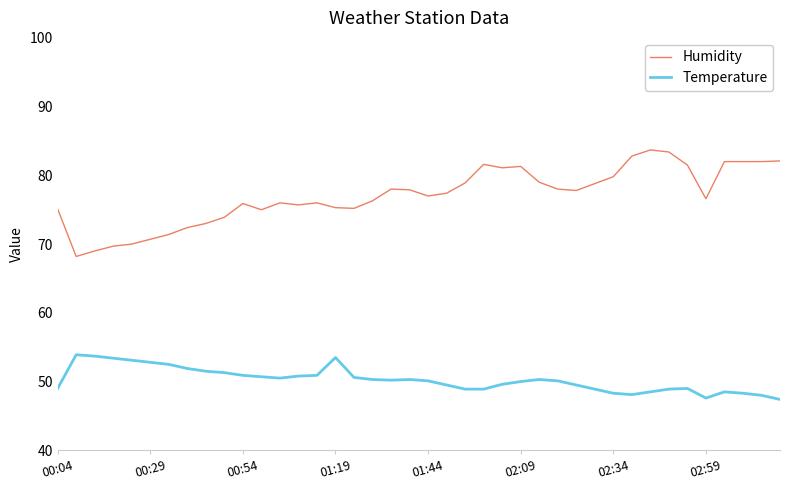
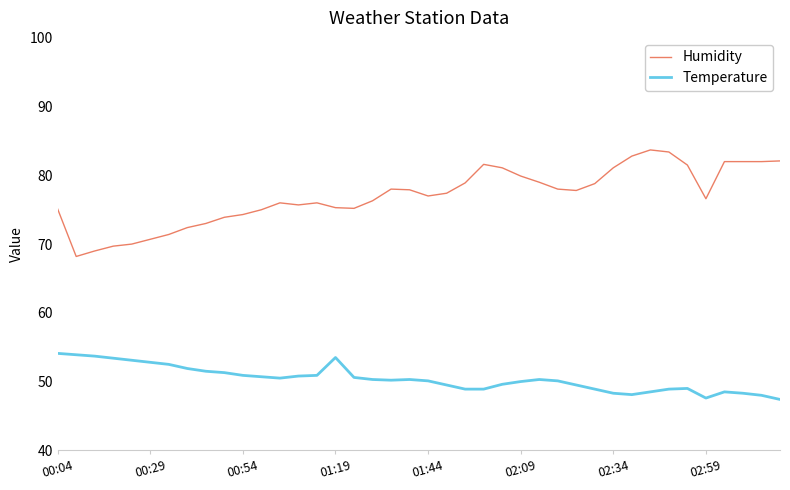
  {
    "Humidity": {
      "00:04": 75,
      "00:29": 71,
-     "00:54": 76,
+     "00:54": 74,
      "01:19": 75,
      "01:44": 77,
-     "02:09": 81,
-     "02:34": 80,
+     "02:09": 80,
+     "02:34": 81,
      "02:59": 77
    },
    "Temperature": {
-     "00:04": 49,
+     "00:04": 54,
      "00:29": 53,
      "00:54": 51,
      "01:19": 54,
      "01:44": 50,
      "02:09": 50,
      "02:34": 48,
      "02:59": 48
    }
  }
